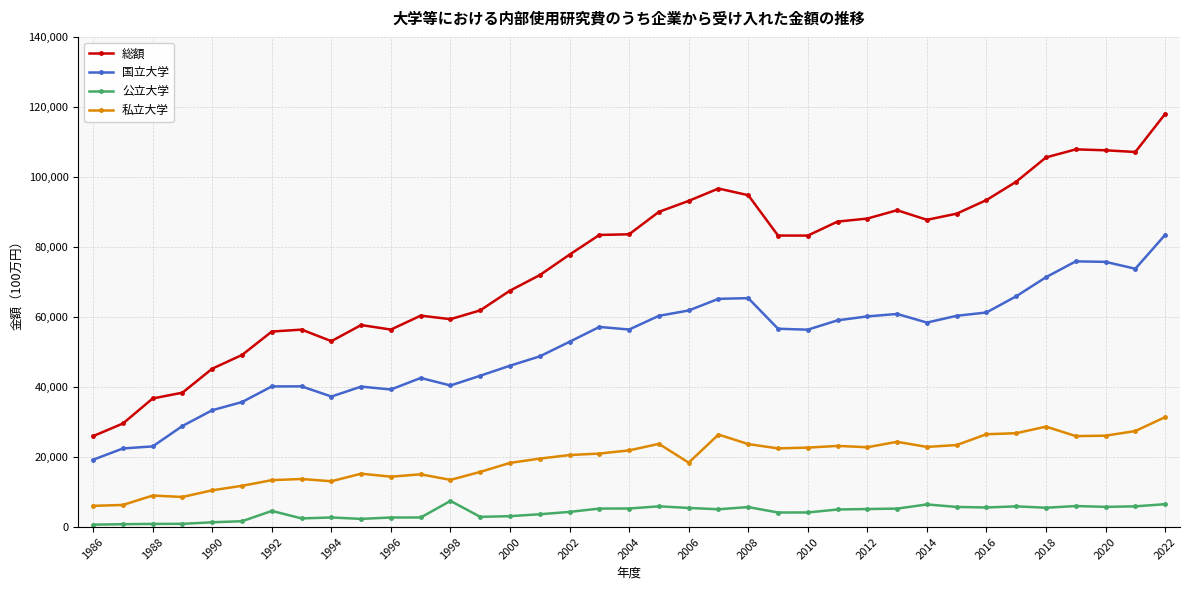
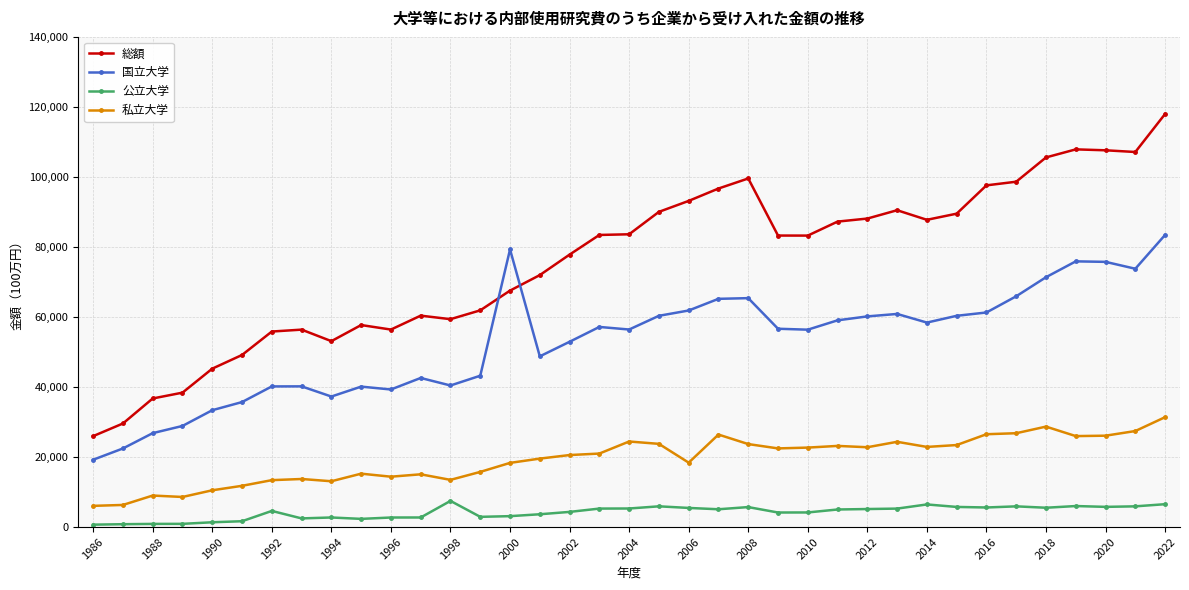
  {
    "総額": {
      "1986": "26,000",
      "1988": "37,000",
      "1990": "45,000",
      "1992": "56,000",
      "1994": "53,000",
      "1996": "56,000",
      "1998": "59,000",
      "2000": "68,000",
      "2002": "78,000",
      "2004": "84,000",
      "2006": "93,000",
-     "2008": "95,000",
+     "2008": "100,000",
      "2010": "83,000",
      "2012": "88,000",
      "2014": "88,000",
-     "2016": "93,000",
+     "2016": "98,000",
      "2018": "106,000",
      "2020": "108,000",
      "2022": "118,000"
    },
    "国立大学": {
      "1986": "19,000",
-     "1988": "23,000",
+     "1988": "27,000",
      "1990": "33,000",
      "1992": "40,000",
      "1994": "37,000",
      "1996": "39,000",
      "1998": "40,000",
-     "2000": "46,000",
+     "2000": "79,000",
      "2002": "53,000",
      "2004": "56,000",
      "2006": "62,000",
      "2008": "65,000",
      "2010": "56,000",
      "2012": "60,000",
      "2014": "58,000",
      "2016": "61,000",
      "2018": "71,000",
      "2020": "76,000",
      "2022": "83,000"
    },
    "公立大学": {
      "1986": "1,000",
      "1988": "1,000",
      "1990": "1,000",
      "1992": "5,000",
      "1994": "3,000",
      "1996": "3,000",
      "1998": "7,000",
      "2000": "3,000",
      "2002": "4,000",
      "2004": "5,000",
      "2006": "5,000",
      "2008": "6,000",
      "2010": "4,000",
      "2012": "5,000",
      "2014": "6,000",
      "2016": "6,000",
      "2018": "6,000",
      "2020": "6,000",
      "2022": "7,000"
    },
    "私立大学": {
      "1986": "6,000",
      "1988": "9,000",
      "1990": "11,000",
      "1992": "13,000",
      "1994": "13,000",
      "1996": "14,000",
      "1998": "13,000",
      "2000": "18,000",
      "2002": "21,000",
-     "2004": "22,000",
+     "2004": "24,000",
      "2006": "18,000",
      "2008": "24,000",
      "2010": "23,000",
      "2012": "23,000",
      "2014": "23,000",
      "2016": "27,000",
      "2018": "29,000",
      "2020": "26,000",
      "2022": "31,000"
    }
  }
